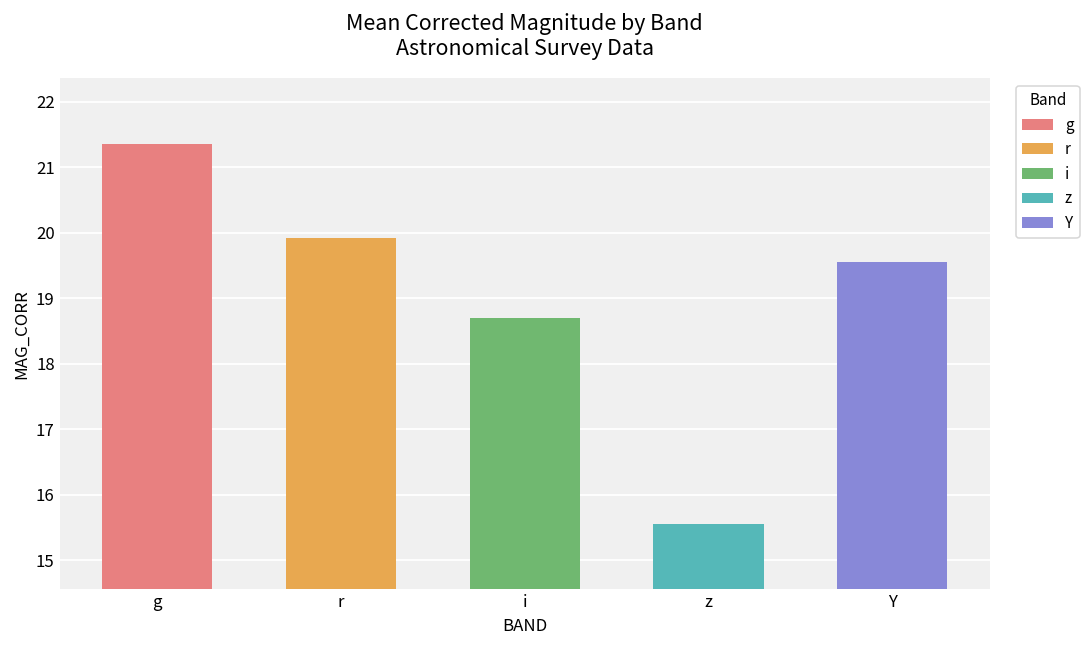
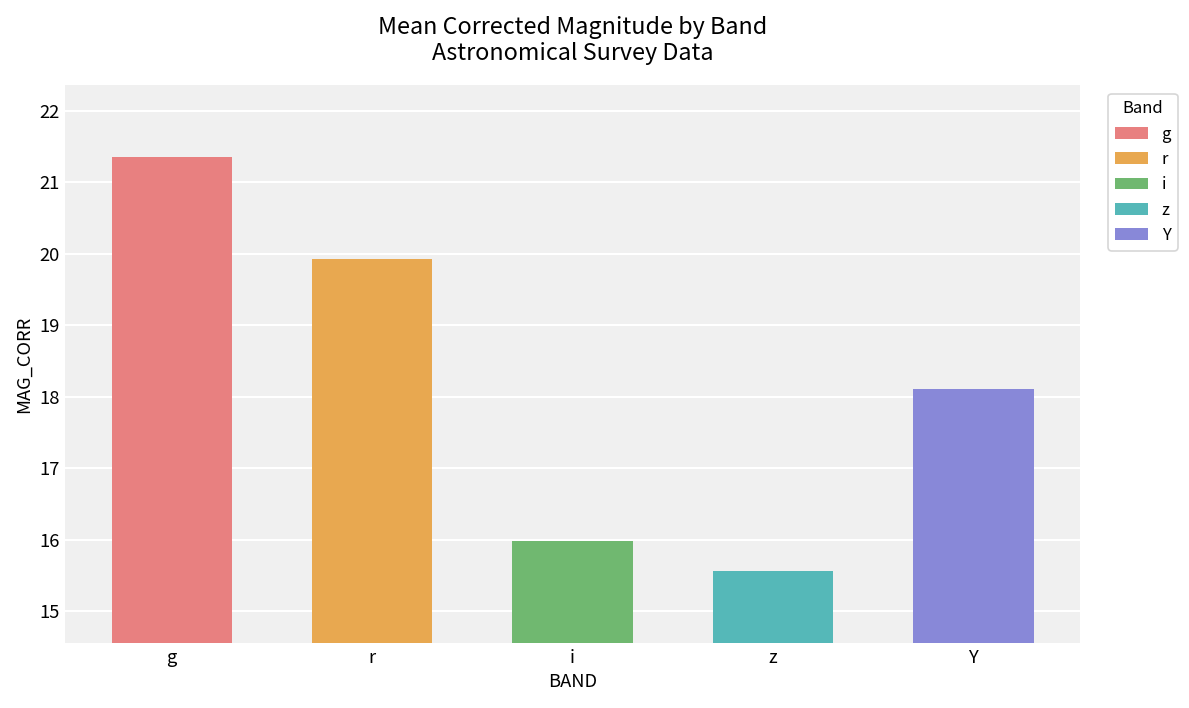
  {
    "g": 21.4,
    "r": 19.9,
-   "i": 18.7,
+   "i": 16.0,
    "z": 15.6,
-   "Y": 19.5
+   "Y": 18.1
  }
